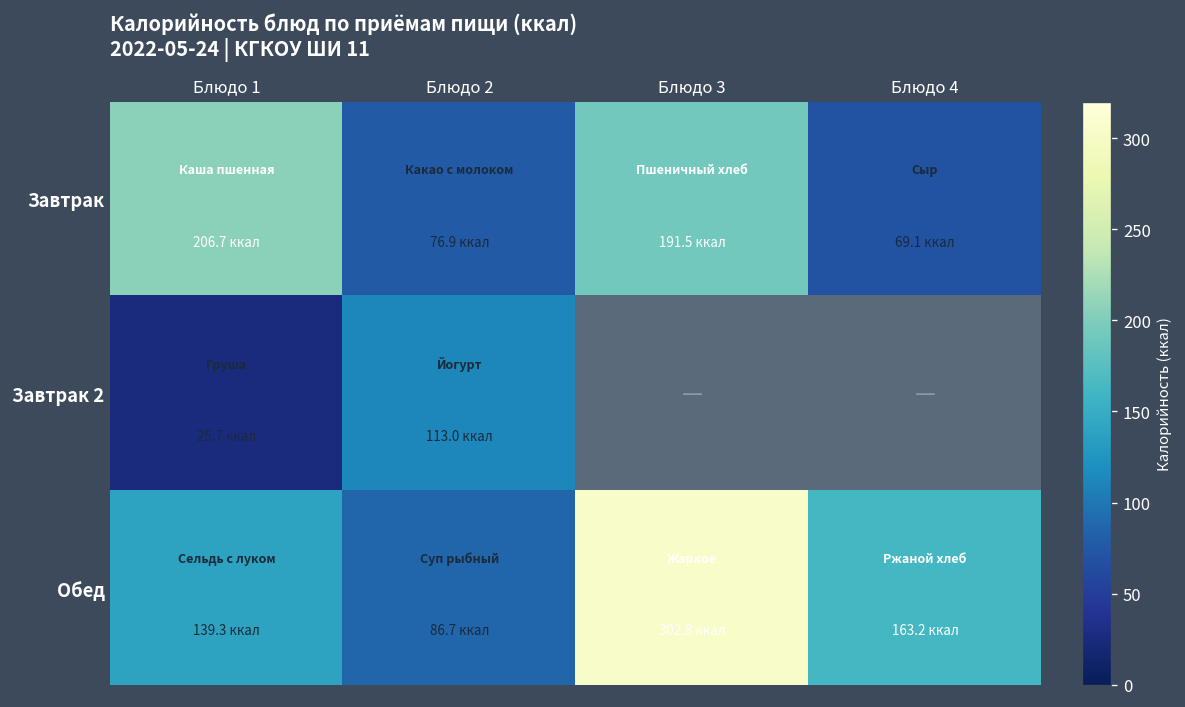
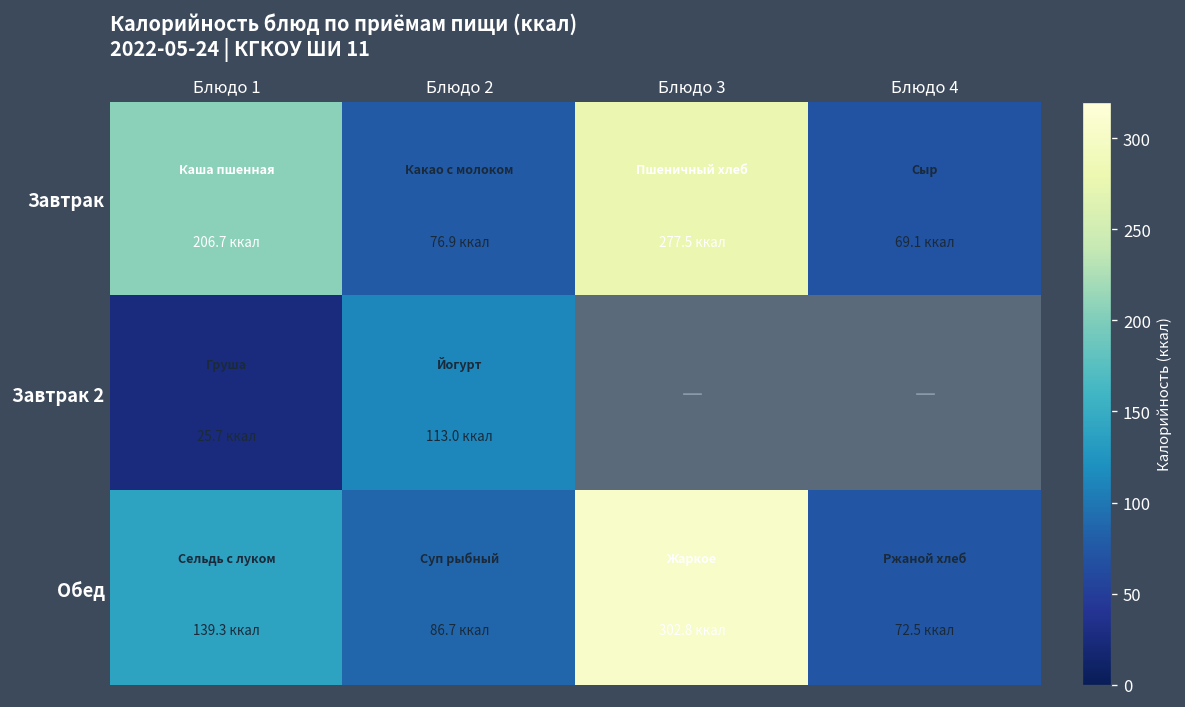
  {
    "Завтрак": {
-     "Блюдо 3": 191.5
+     "Блюдо 3": 277.5
    },
    "Обед": {
-     "Блюдо 4": 163.2
+     "Блюдо 4": 72.5
    }
  }
